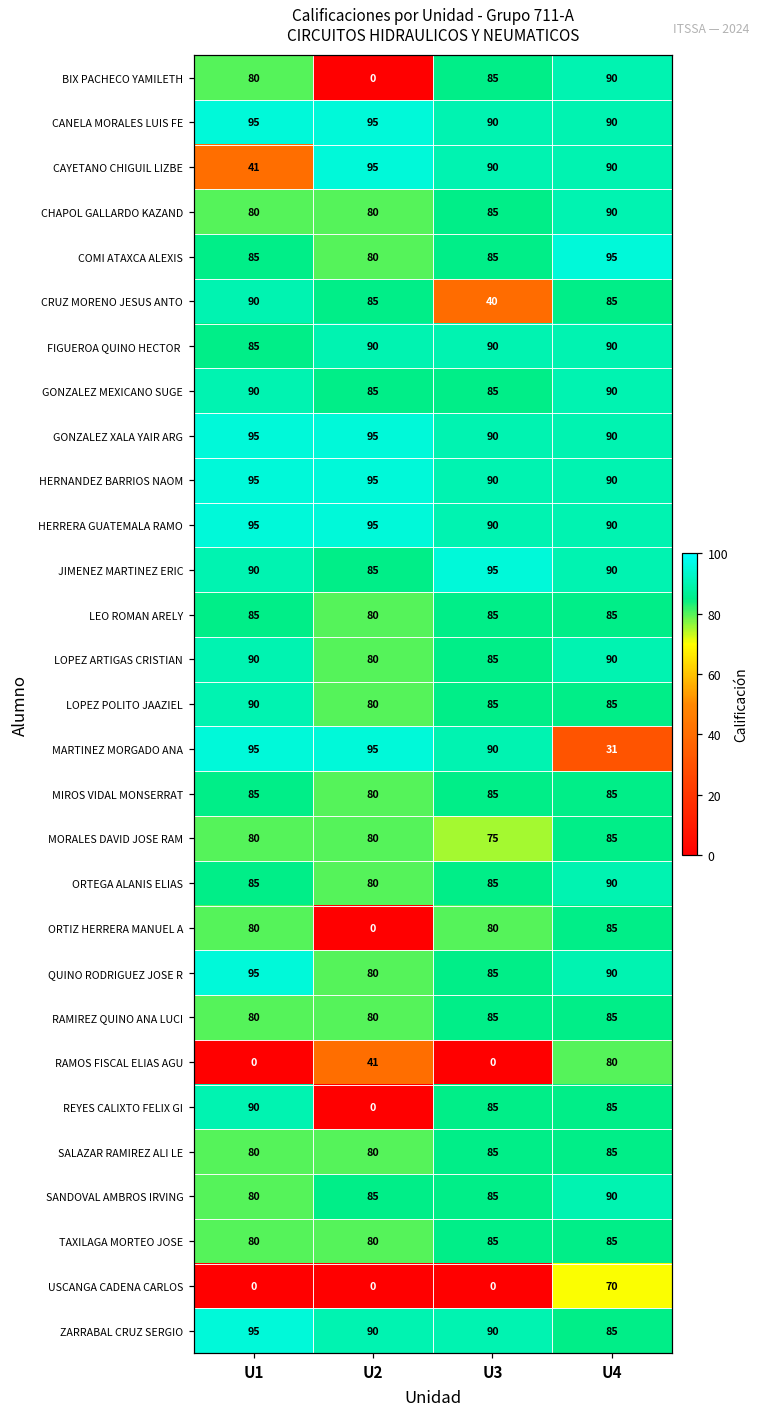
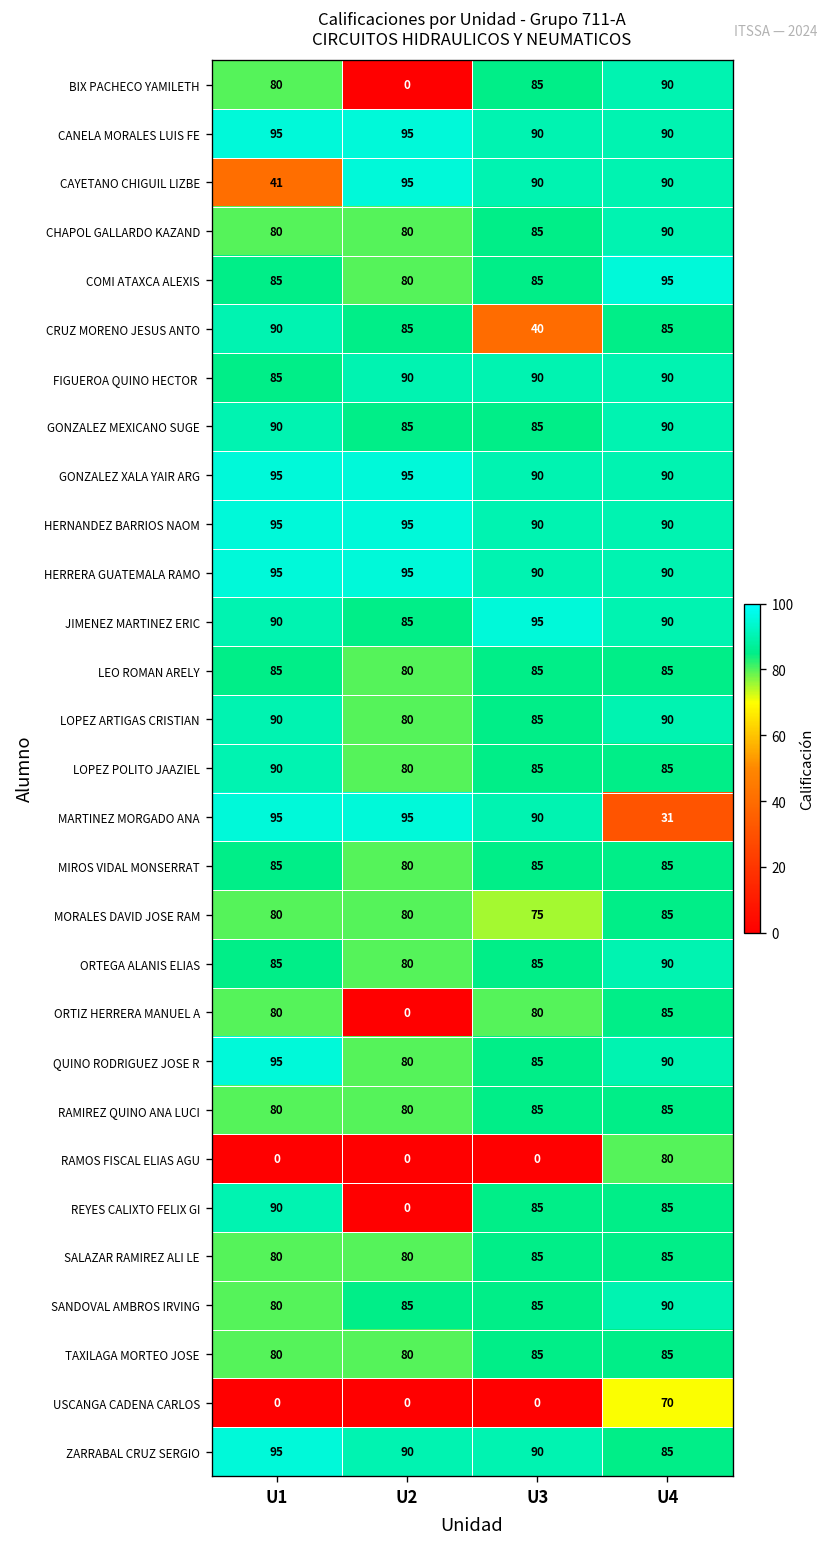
  {
    "BIX PACHECO YAMILETH": {
      "U1": 80,
      "U2": 0,
      "U3": 85,
      "U4": 90
    },
    "CANELA MORALES LUIS FE": {
      "U1": 95,
      "U2": 95,
      "U3": 90,
      "U4": 90
    },
    "CAYETANO CHIGUIL LIZBE": {
      "U1": 41,
      "U2": 95,
      "U3": 90,
      "U4": 90
    },
    "CHAPOL GALLARDO KAZAND": {
      "U1": 80,
      "U2": 80,
      "U3": 85,
      "U4": 90
    },
    "COMI ATAXCA ALEXIS": {
      "U1": 85,
      "U2": 80,
      "U3": 85,
      "U4": 95
    },
    "CRUZ MORENO JESUS ANTO": {
      "U1": 90,
      "U2": 85,
      "U3": 40,
      "U4": 85
    },
    "FIGUEROA QUINO HECTOR": {
      "U1": 85,
      "U2": 90,
      "U3": 90,
      "U4": 90
    },
    "GONZALEZ MEXICANO SUGE": {
      "U1": 90,
      "U2": 85,
      "U3": 85,
      "U4": 90
    },
    "GONZALEZ XALA YAIR ARG": {
      "U1": 95,
      "U2": 95,
      "U3": 90,
      "U4": 90
    },
    "HERNANDEZ BARRIOS NAOM": {
      "U1": 95,
      "U2": 95,
      "U3": 90,
      "U4": 90
    },
    "HERRERA GUATEMALA RAMO": {
      "U1": 95,
      "U2": 95,
      "U3": 90,
      "U4": 90
    },
    "JIMENEZ MARTINEZ ERIC": {
      "U1": 90,
      "U2": 85,
      "U3": 95,
      "U4": 90
    },
    "LEO ROMAN ARELY": {
      "U1": 85,
      "U2": 80,
      "U3": 85,
      "U4": 85
    },
    "LOPEZ ARTIGAS CRISTIAN": {
      "U1": 90,
      "U2": 80,
      "U3": 85,
      "U4": 90
    },
    "LOPEZ POLITO JAAZIEL": {
      "U1": 90,
      "U2": 80,
      "U3": 85,
      "U4": 85
    },
    "MARTINEZ MORGADO ANA": {
      "U1": 95,
      "U2": 95,
      "U3": 90,
      "U4": 31
    },
    "MIROS VIDAL MONSERRAT": {
      "U1": 85,
      "U2": 80,
      "U3": 85,
      "U4": 85
    },
    "MORALES DAVID JOSE RAM": {
      "U1": 80,
      "U2": 80,
      "U3": 75,
      "U4": 85
    },
    "ORTEGA ALANIS ELIAS": {
      "U1": 85,
      "U2": 80,
      "U3": 85,
      "U4": 90
    },
    "ORTIZ HERRERA MANUEL A": {
      "U1": 80,
      "U2": 0,
      "U3": 80,
      "U4": 85
    },
    "QUINO RODRIGUEZ JOSE R": {
      "U1": 95,
      "U2": 80,
      "U3": 85,
      "U4": 90
    },
    "RAMIREZ QUINO ANA LUCI": {
      "U1": 80,
      "U2": 80,
      "U3": 85,
      "U4": 85
    },
    "RAMOS FISCAL ELIAS AGU": {
      "U1": 0,
-     "U2": 41,
+     "U2": 0,
      "U3": 0,
      "U4": 80
    },
    "REYES CALIXTO FELIX GI": {
      "U1": 90,
      "U2": 0,
      "U3": 85,
      "U4": 85
    },
    "SALAZAR RAMIREZ ALI LE": {
      "U1": 80,
      "U2": 80,
      "U3": 85,
      "U4": 85
    },
    "SANDOVAL AMBROS IRVING": {
      "U1": 80,
      "U2": 85,
      "U3": 85,
      "U4": 90
    },
    "TAXILAGA MORTEO JOSE": {
      "U1": 80,
      "U2": 80,
      "U3": 85,
      "U4": 85
    },
    "USCANGA CADENA CARLOS": {
      "U1": 0,
      "U2": 0,
      "U3": 0,
      "U4": 70
    },
    "ZARRABAL CRUZ SERGIO": {
      "U1": 95,
      "U2": 90,
      "U3": 90,
      "U4": 85
    }
  }
